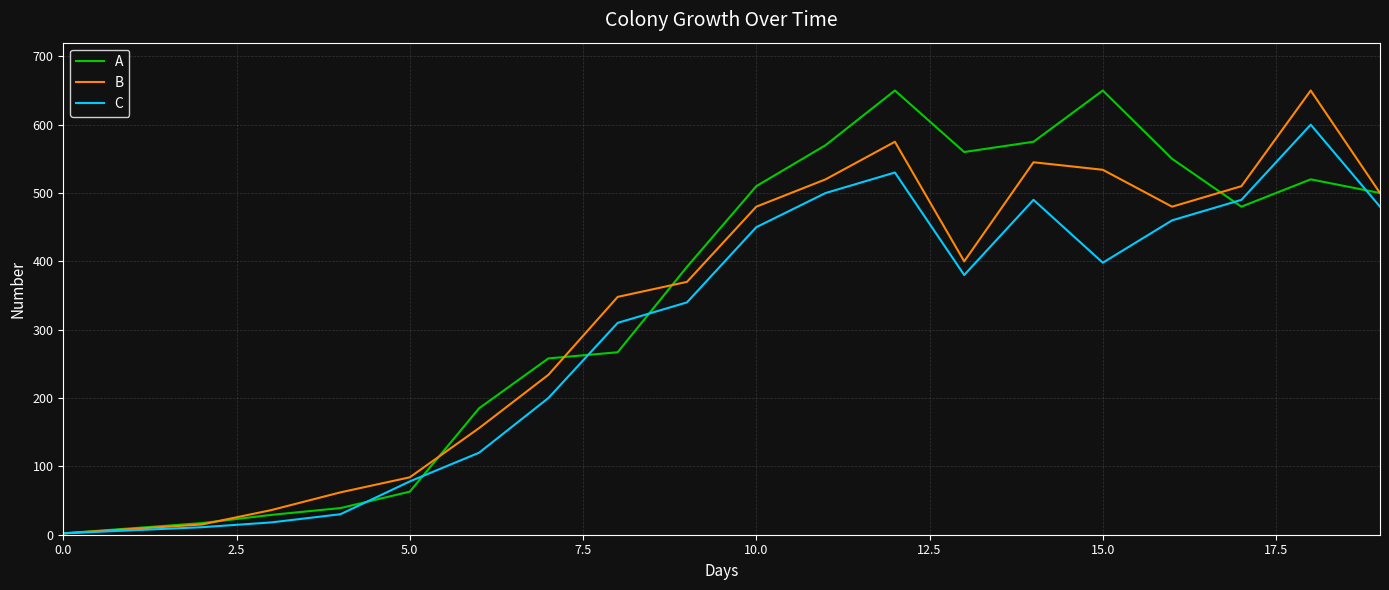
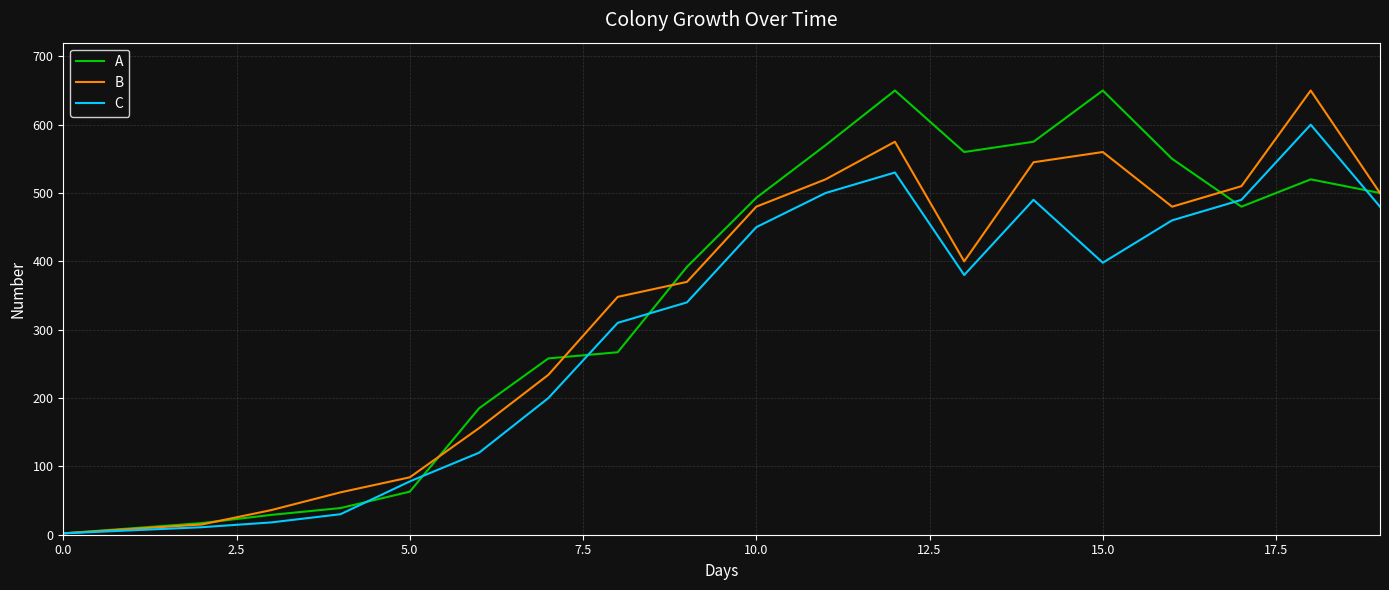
  {
    "A": {
      "5.0": 60,
-     "10.0": 510,
+     "10.0": 490,
      "15.0": 650
    },
    "B": {
      "5.0": 80,
      "10.0": 480,
-     "15.0": 530
+     "15.0": 560
    },
    "C": {
      "5.0": 80,
      "10.0": 450,
      "15.0": 400
    }
  }
